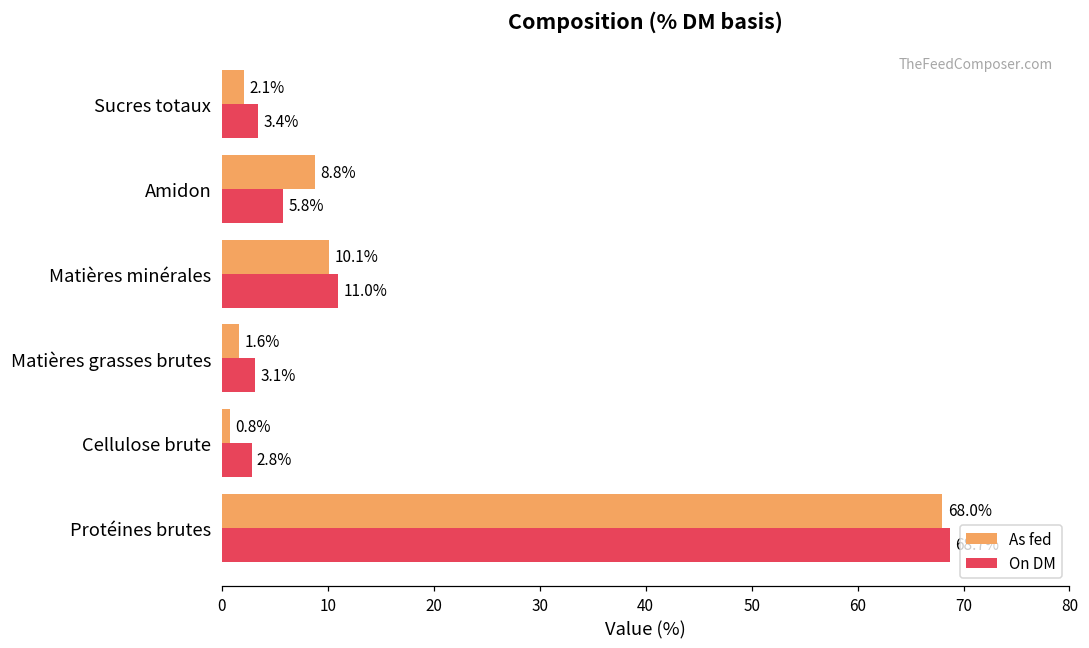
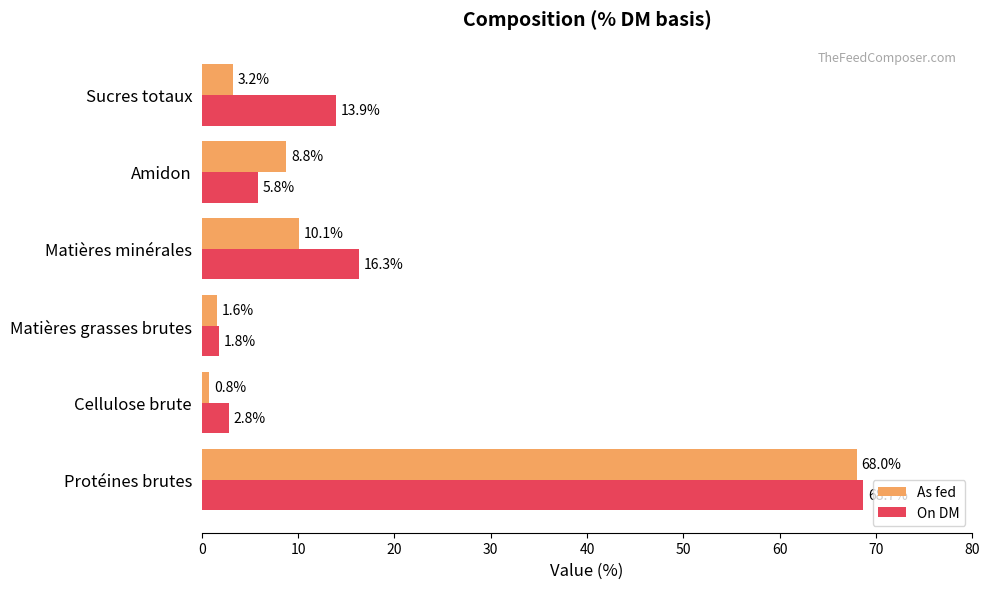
  {
    "As fed": {
-     "Sucres totaux": "2.1%",
+     "Sucres totaux": "3.2%",
      "Amidon": "8.8%",
      "Matières minérales": "10.1%",
      "Matières grasses brutes": "1.6%",
      "Cellulose brute": "0.8%",
      "Protéines brutes": "68.0%"
    },
    "On DM": {
-     "Sucres totaux": "3.4%",
+     "Sucres totaux": "13.9%",
      "Amidon": "5.8%",
-     "Matières minérales": "11.0%",
-     "Matières grasses brutes": "3.1%",
+     "Matières minérales": "16.3%",
+     "Matières grasses brutes": "1.8%",
      "Cellulose brute": "2.8%"
    }
  }
